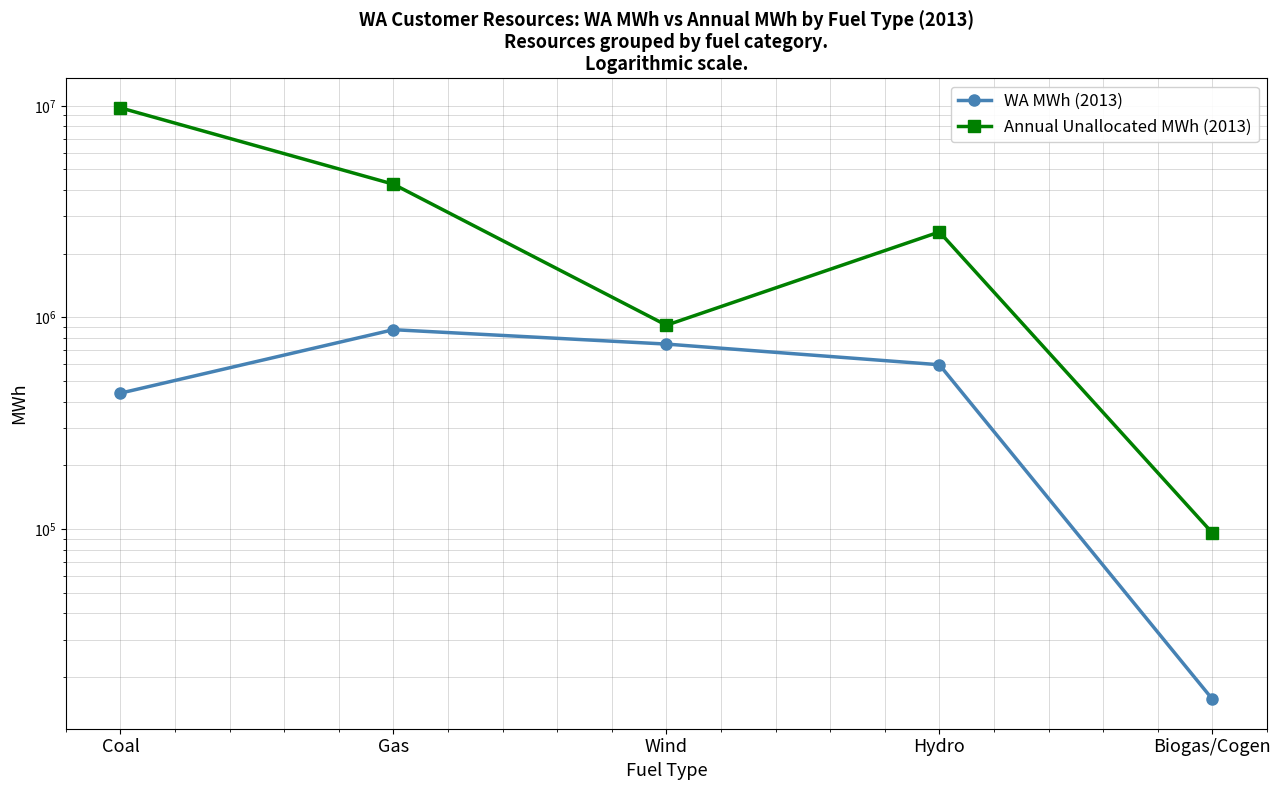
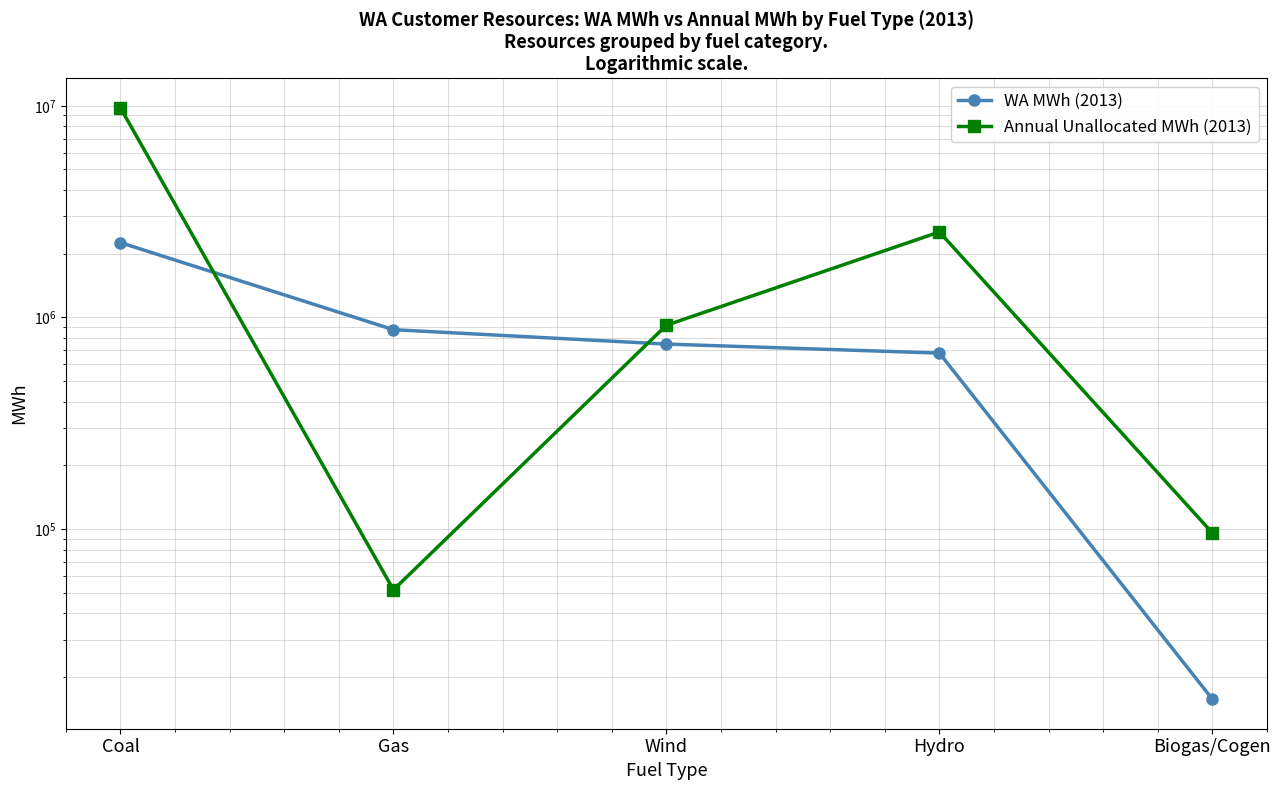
  {
    "WA MWh (2013)": {
-     "Coal": 440000,
+     "Coal": 2300000,
      "Gas": 880000,
      "Wind": 750000,
-     "Hydro": 600000,
+     "Hydro": 680000,
      "Biogas/Cogen": 16000
    },
    "Annual Unallocated MWh (2013)": {
      "Coal": 10000000,
-     "Gas": 4300000,
+     "Gas": 52000,
      "Wind": 920000,
      "Hydro": 2500000,
      "Biogas/Cogen": 100000
    }
  }
